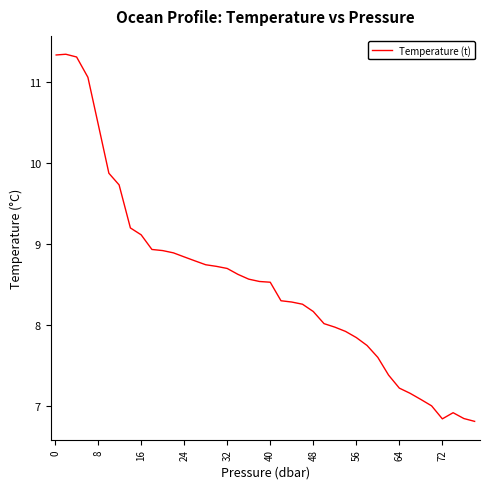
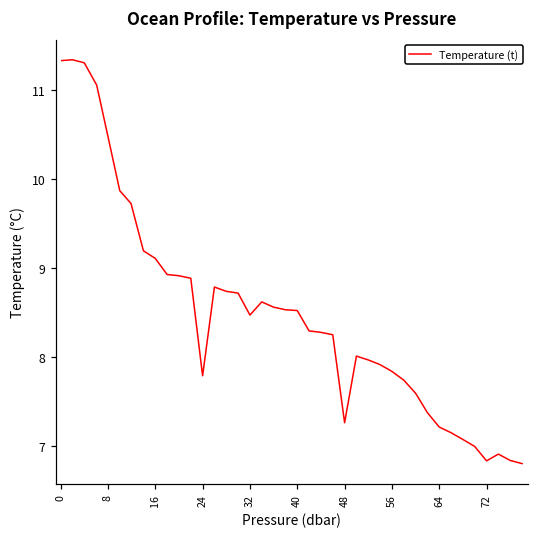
  {
    "8": 10.5,
    "16": 9.1,
-   "24": 8.8,
-   "32": 8.7,
+   "24": 7.8,
+   "32": 8.5,
    "40": 8.5,
-   "48": 8.2,
+   "48": 7.3,
    "56": 7.8,
    "64": 7.2,
    "72": 6.8
  }
